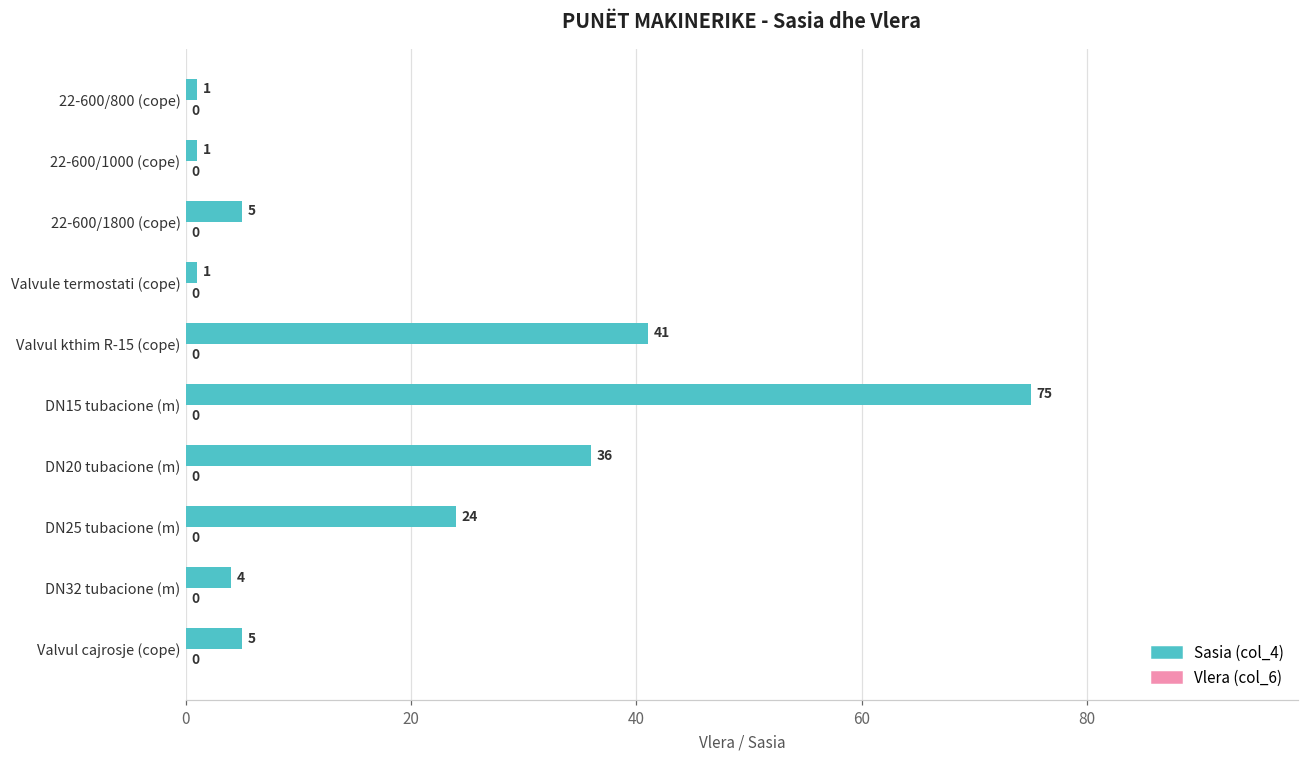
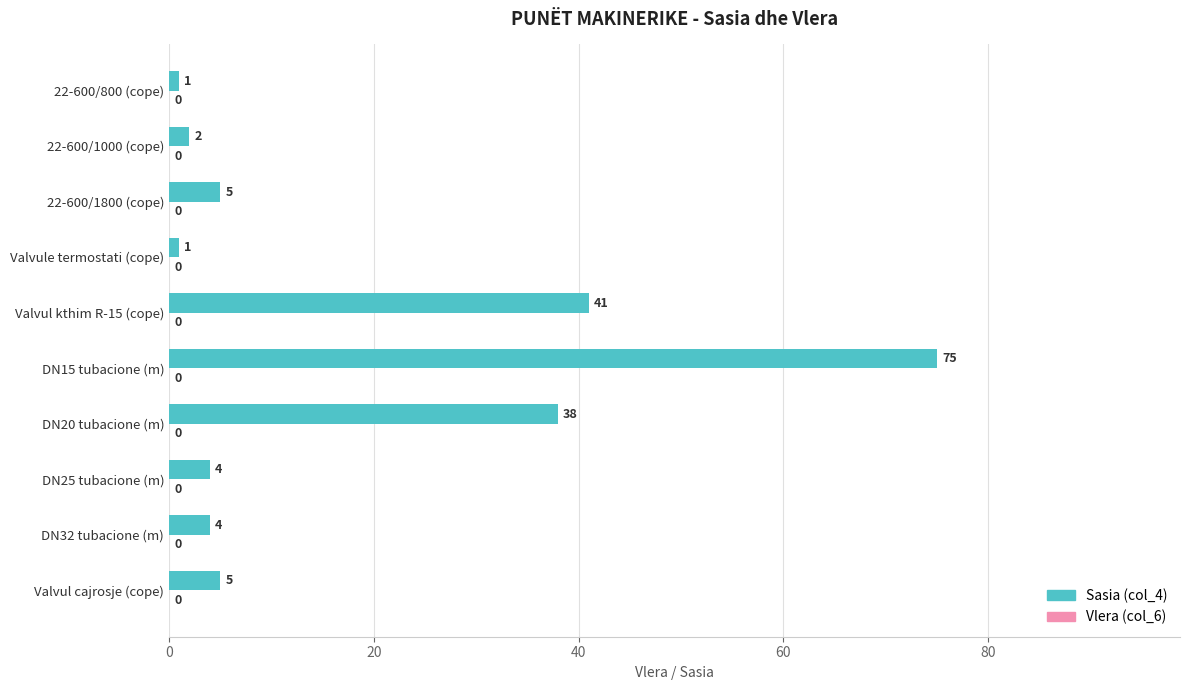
  {
    "Sasia (col_4)": {
      "22-600/800 (cope)": 1,
-     "22-600/1000 (cope)": 1,
+     "22-600/1000 (cope)": 2,
      "22-600/1800 (cope)": 5,
      "Valvule termostati (cope)": 1,
      "Valvul kthim R-15 (cope)": 41,
      "DN15 tubacione (m)": 75,
-     "DN20 tubacione (m)": 36,
-     "DN25 tubacione (m)": 24,
+     "DN20 tubacione (m)": 38,
+     "DN25 tubacione (m)": 4,
      "DN32 tubacione (m)": 4,
      "Valvul cajrosje (cope)": 5
    },
    "Vlera (col_6)": {
      "22-600/800 (cope)": 0,
      "22-600/1000 (cope)": 0,
      "22-600/1800 (cope)": 0,
      "Valvule termostati (cope)": 0,
      "Valvul kthim R-15 (cope)": 0,
      "DN15 tubacione (m)": 0,
      "DN20 tubacione (m)": 0,
      "DN25 tubacione (m)": 0,
      "DN32 tubacione (m)": 0,
      "Valvul cajrosje (cope)": 0
    }
  }
